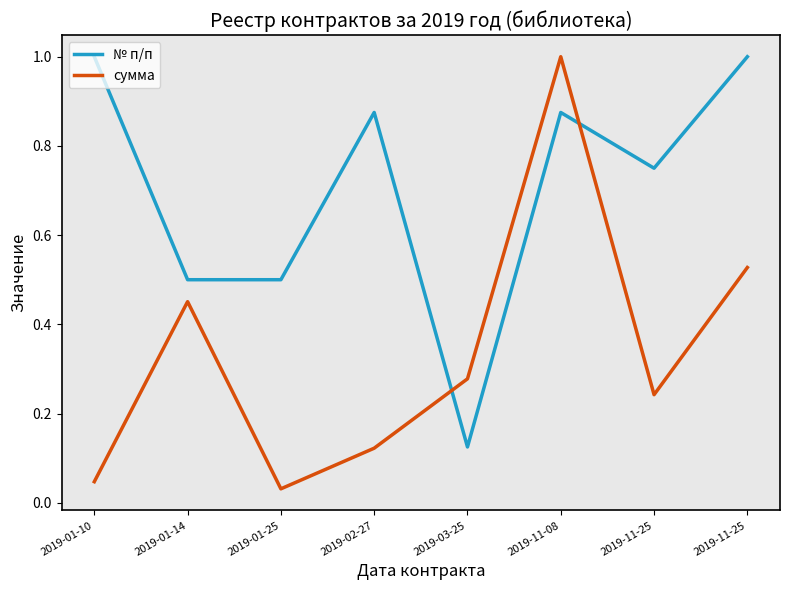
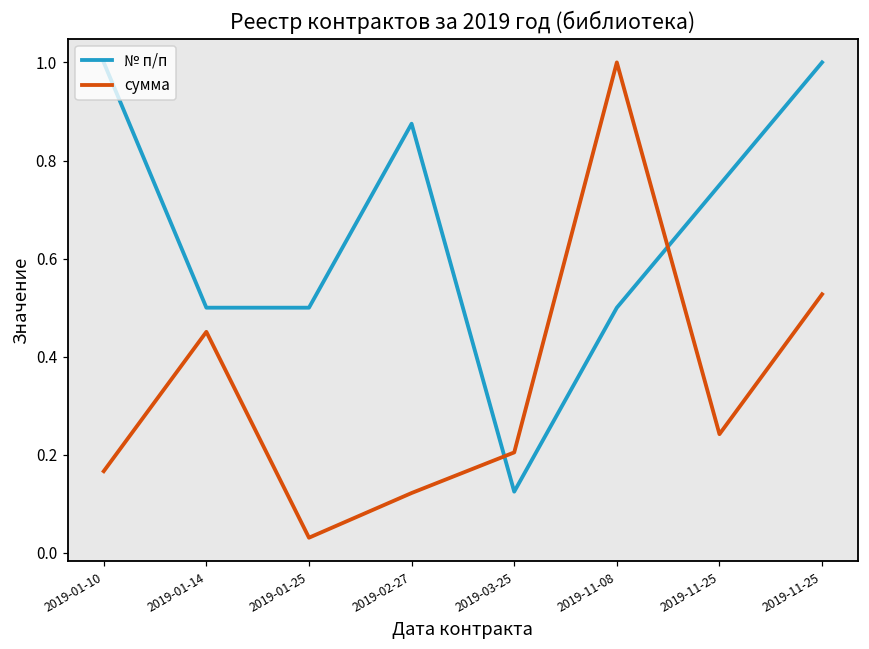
  {
    "№ п/п": {
      "2019-01-14": 0.50,
      "2019-01-25": 0.50,
      "2019-02-27": 0.88,
      "2019-03-25": 0.13,
-     "2019-11-08": 0.88
+     "2019-11-08": 0.50
    },
    "сумма": {
-     "2019-01-10": 0.05,
+     "2019-01-10": 0.17,
      "2019-01-14": 0.45,
      "2019-01-25": 0.03,
      "2019-02-27": 0.12,
-     "2019-03-25": 0.28,
+     "2019-03-25": 0.21,
      "2019-11-08": 1.00
    }
  }
